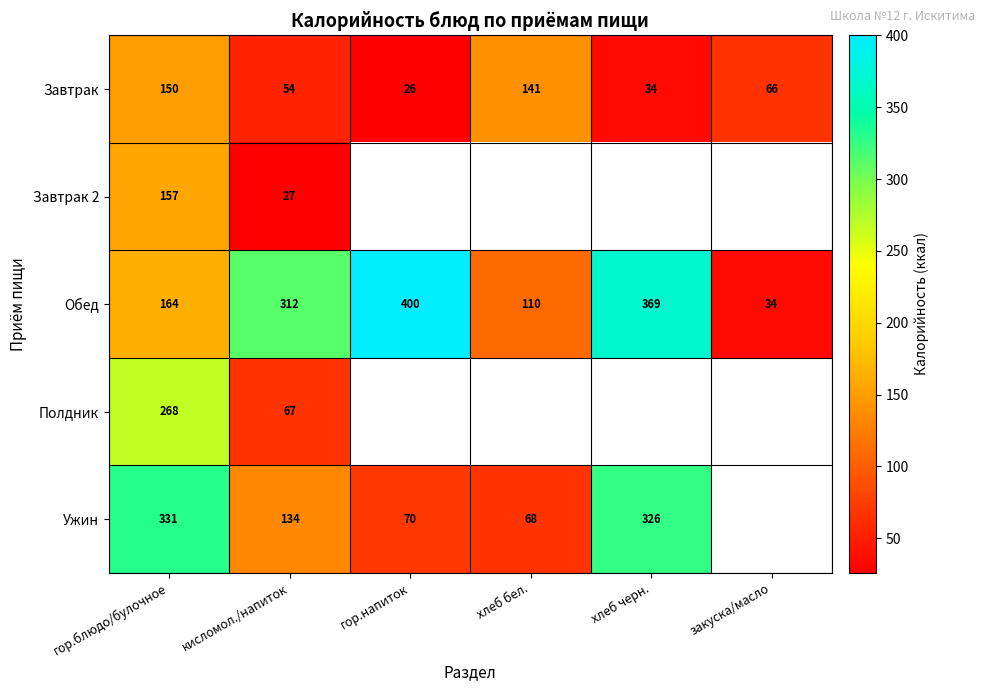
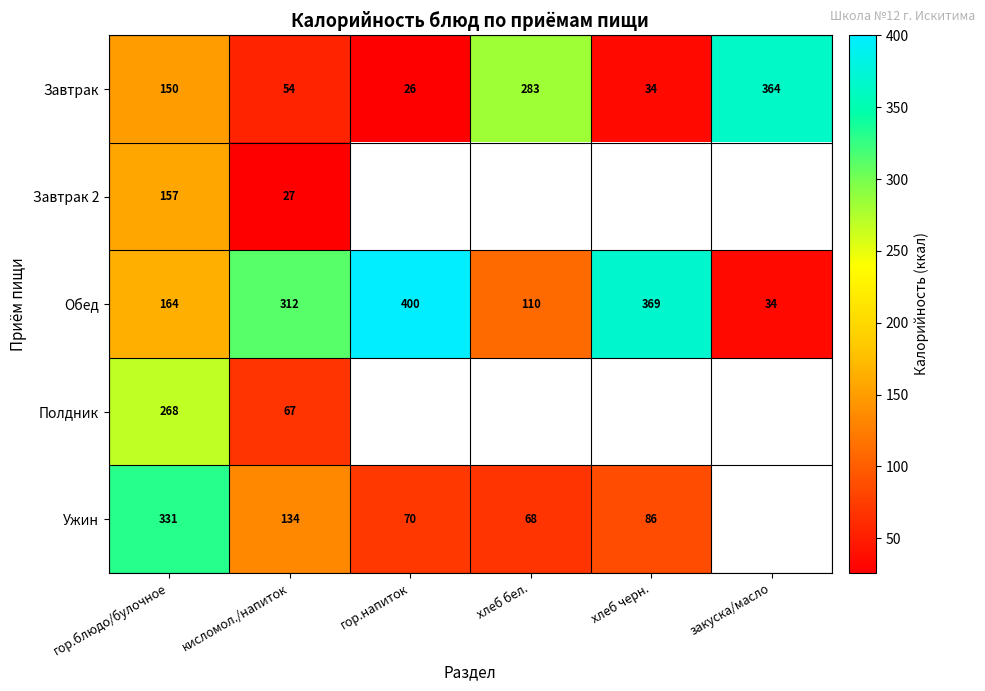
  {
    "Завтрак": {
      "гор.блюдо/булочное": 150,
      "кисломол./напиток": 54,
      "гор.напиток": 26,
-     "хлеб бел.": 141,
+     "хлеб бел.": 283,
      "хлеб черн.": 34,
-     "закуска/масло": 66
+     "закуска/масло": 364
    },
    "Завтрак 2": {
      "гор.блюдо/булочное": 157,
      "кисломол./напиток": 27
    },
    "Обед": {
      "гор.блюдо/булочное": 164,
      "кисломол./напиток": 312,
      "гор.напиток": 400,
      "хлеб бел.": 110,
      "хлеб черн.": 369,
      "закуска/масло": 34
    },
    "Полдник": {
      "гор.блюдо/булочное": 268,
      "кисломол./напиток": 67
    },
    "Ужин": {
      "гор.блюдо/булочное": 331,
      "кисломол./напиток": 134,
      "гор.напиток": 70,
      "хлеб бел.": 68,
-     "хлеб черн.": 326
+     "хлеб черн.": 86
    }
  }
